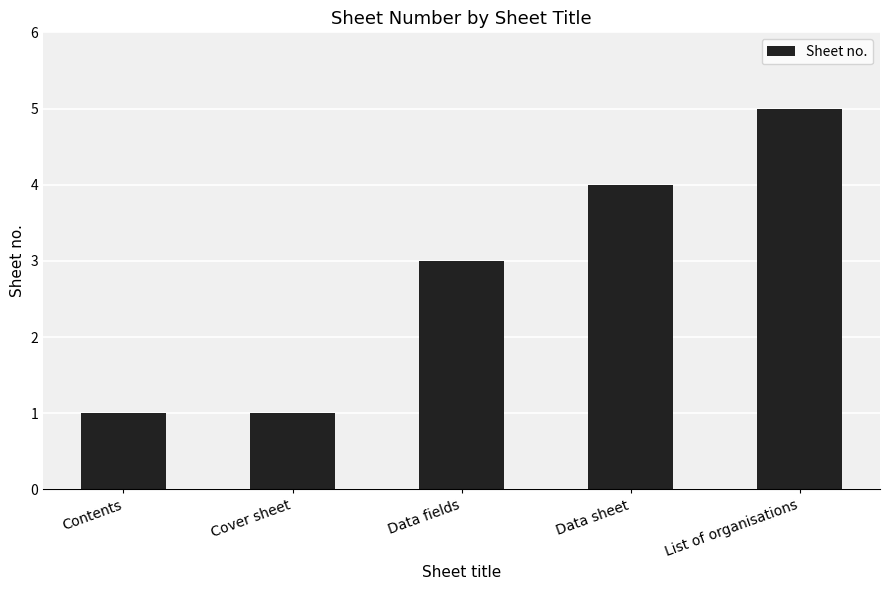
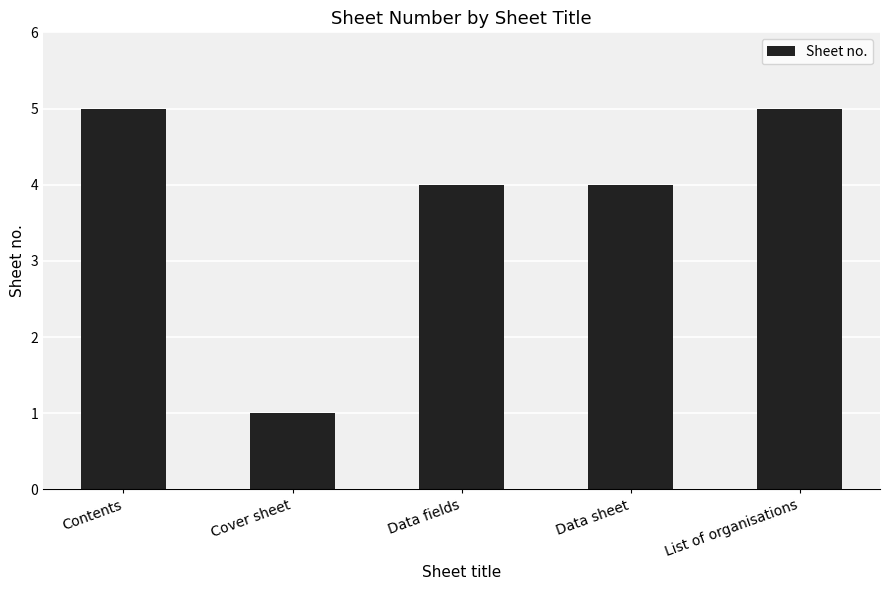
  {
-   "Contents": 1,
+   "Contents": 5,
    "Cover sheet": 1,
-   "Data fields": 3,
+   "Data fields": 4,
    "Data sheet": 4,
    "List of organisations": 5
  }
